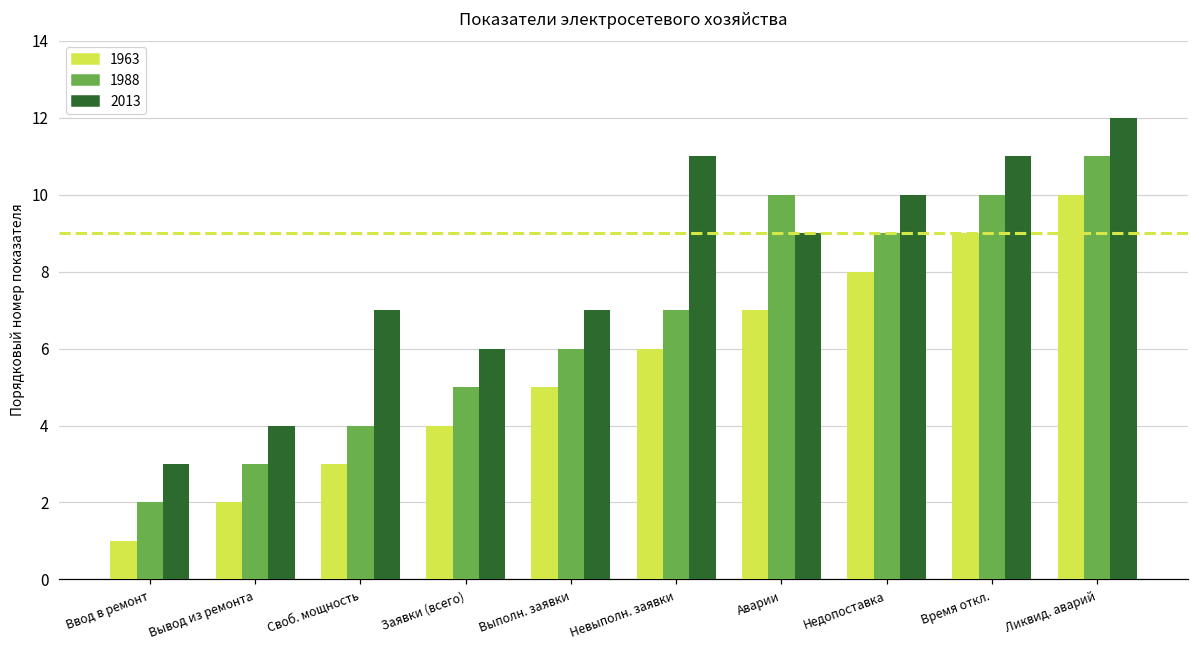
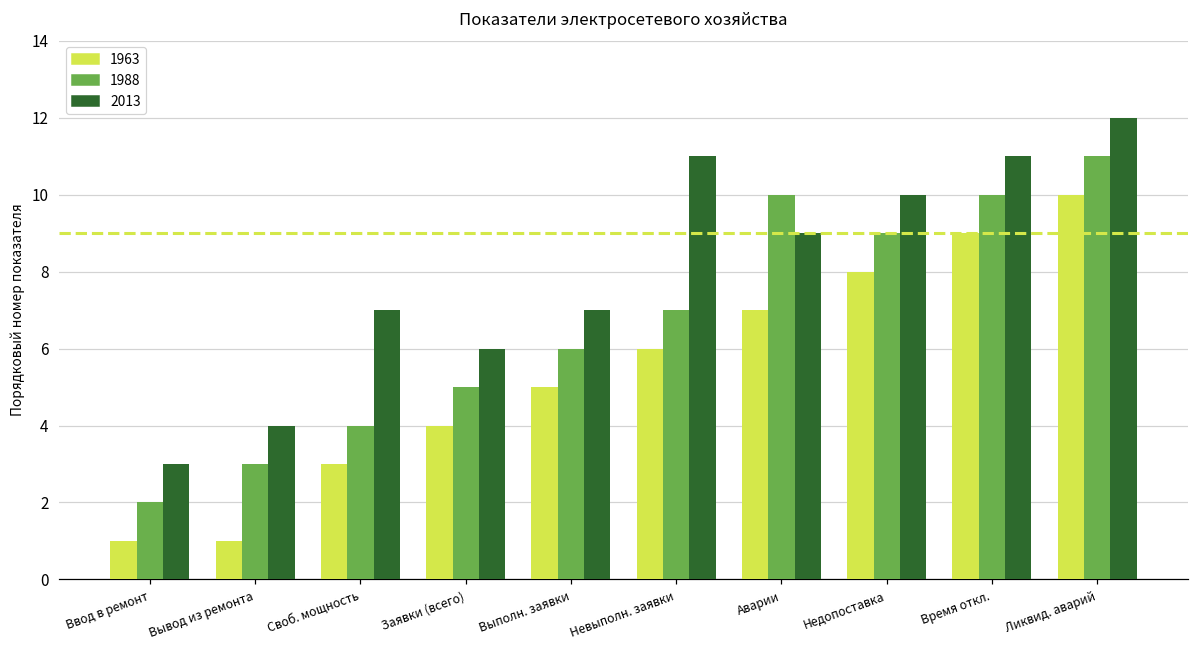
  {
    "1963": {
      "Ввод в ремонт": 1,
-     "Вывод из ремонта": 2,
+     "Вывод из ремонта": 1,
      "Своб. мощность": 3,
      "Заявки (всего)": 4,
      "Выполн. заявки": 5,
      "Невыполн. заявки": 6,
      "Аварии": 7,
      "Недопоставка": 8,
      "Время откл.": 9,
      "Ликвид. аварий": 10
    },
    "1988": {
      "Ввод в ремонт": 2,
      "Вывод из ремонта": 3,
      "Своб. мощность": 4,
      "Заявки (всего)": 5,
      "Выполн. заявки": 6,
      "Невыполн. заявки": 7,
      "Аварии": 10,
      "Недопоставка": 9,
      "Время откл.": 10,
      "Ликвид. аварий": 11
    },
    "2013": {
      "Ввод в ремонт": 3,
      "Вывод из ремонта": 4,
      "Своб. мощность": 7,
      "Заявки (всего)": 6,
      "Выполн. заявки": 7,
      "Невыполн. заявки": 11,
      "Аварии": 9,
      "Недопоставка": 10,
      "Время откл.": 11,
      "Ликвид. аварий": 12
    }
  }
